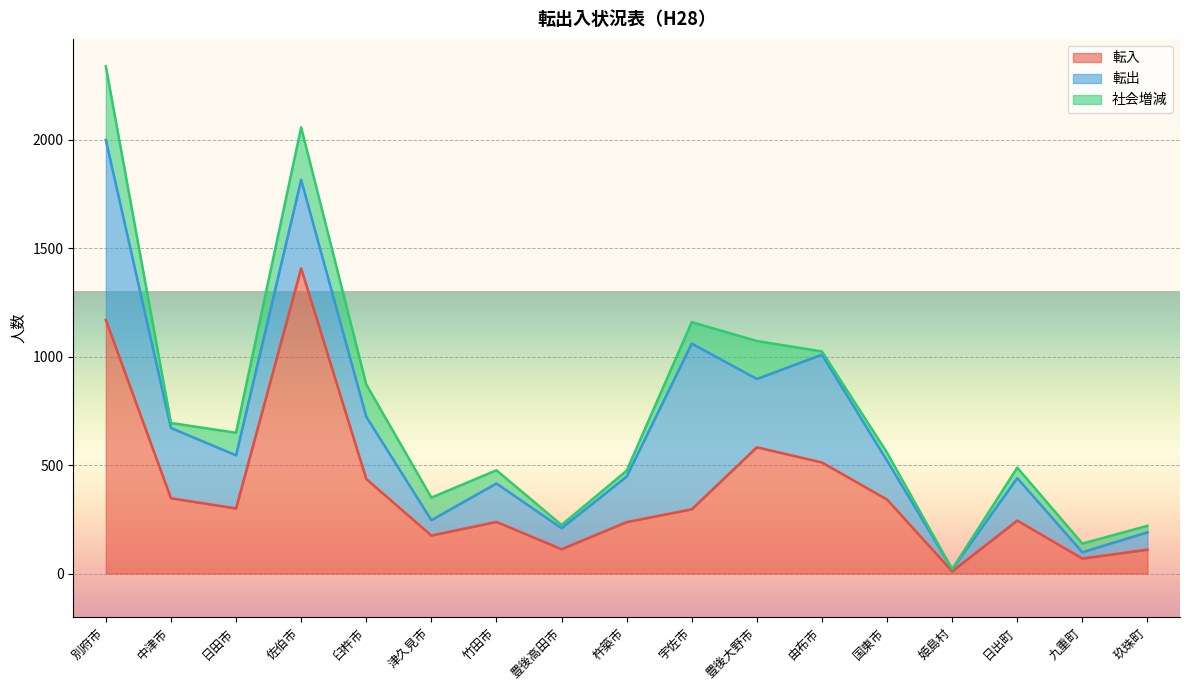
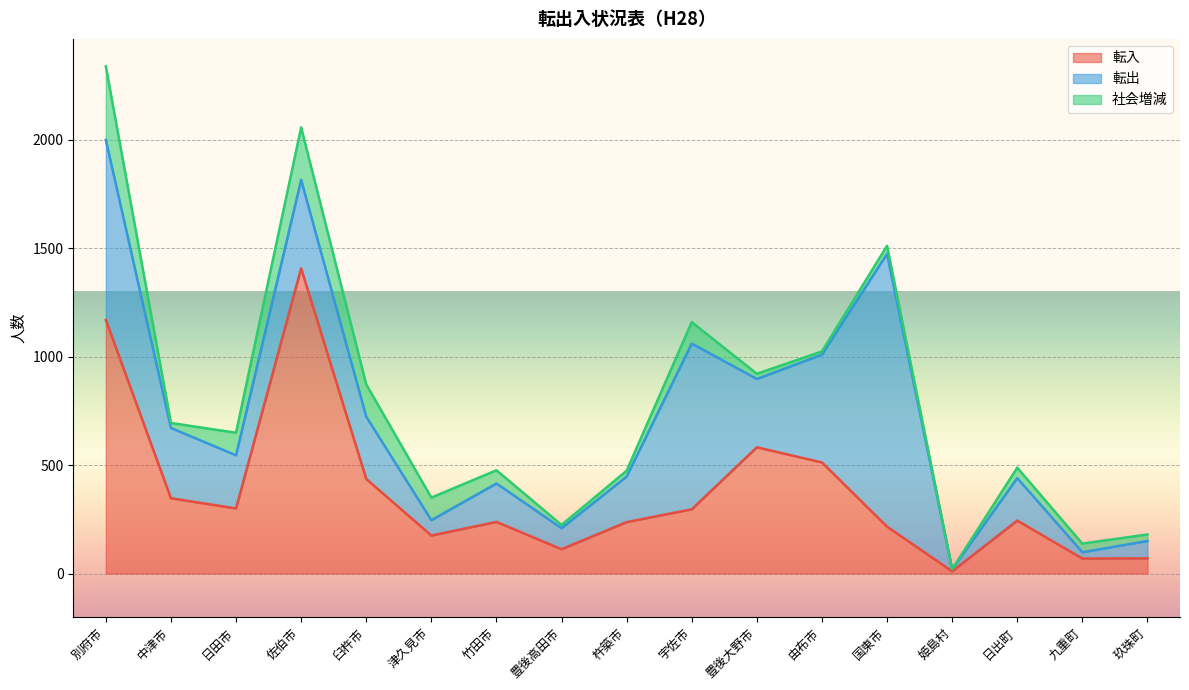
  {
    "転入": {
      "別府市": 1170,
      "中津市": 350,
      "日田市": 300,
      "佐伯市": 1410,
      "臼杵市": 440,
      "津久見市": 180,
      "竹田市": 240,
      "豊後高田市": 110,
      "杵築市": 240,
      "宇佐市": 300,
      "豊後大野市": 580,
      "由布市": 510,
-     "国東市": 340,
+     "国東市": 220,
      "日出町": 240,
      "九重町": 70,
-     "玖珠町": 110
+     "玖珠町": 70
    },
    "転出": {
      "別府市": 830,
      "中津市": 320,
      "日田市": 250,
      "佐伯市": 410,
      "臼杵市": 290,
      "津久見市": 70,
      "竹田市": 180,
      "豊後高田市": 100,
      "杵築市": 210,
      "宇佐市": 760,
      "豊後大野市": 320,
      "由布市": 500,
-     "国東市": 180,
+     "国東市": 1260,
      "日出町": 200,
      "九重町": 30,
      "玖珠町": 80
    },
    "社会増減": {
      "別府市": 340,
      "中津市": 20,
      "日田市": 100,
      "佐伯市": 240,
      "臼杵市": 150,
      "津久見市": 100,
      "竹田市": 60,
      "豊後高田市": 20,
      "杵築市": 30,
      "宇佐市": 100,
-     "豊後大野市": 180,
+     "豊後大野市": 20,
      "由布市": 20,
      "国東市": 40,
      "日出町": 50,
      "九重町": 40,
      "玖珠町": 30
    }
  }
